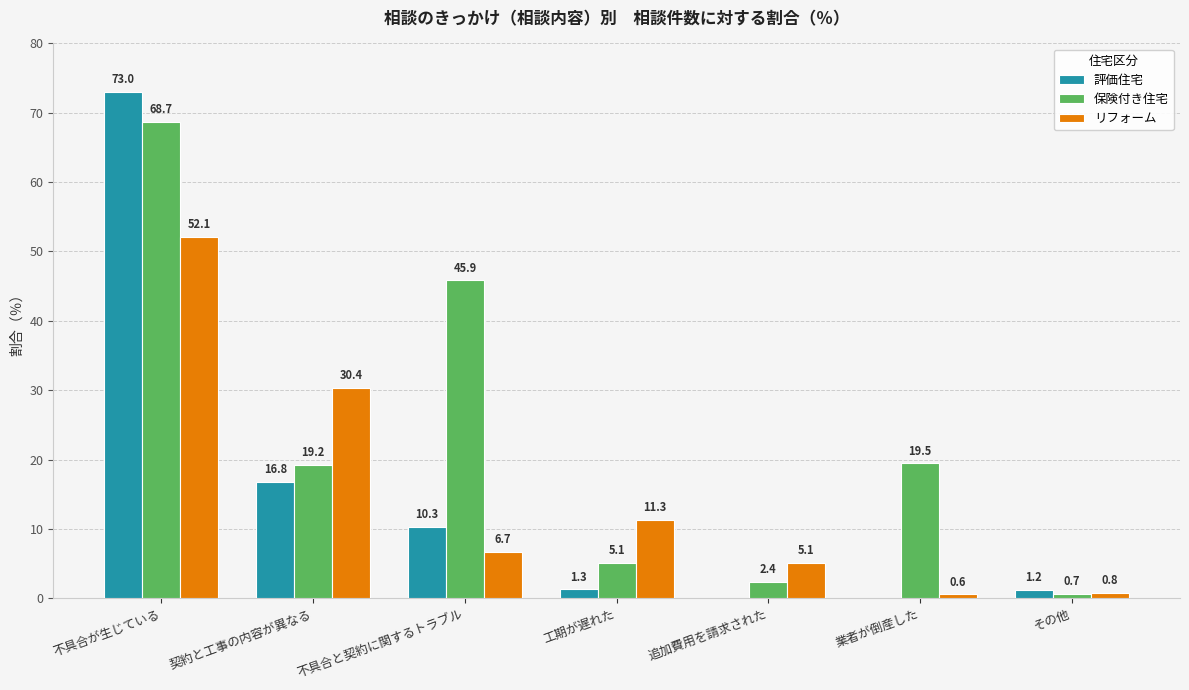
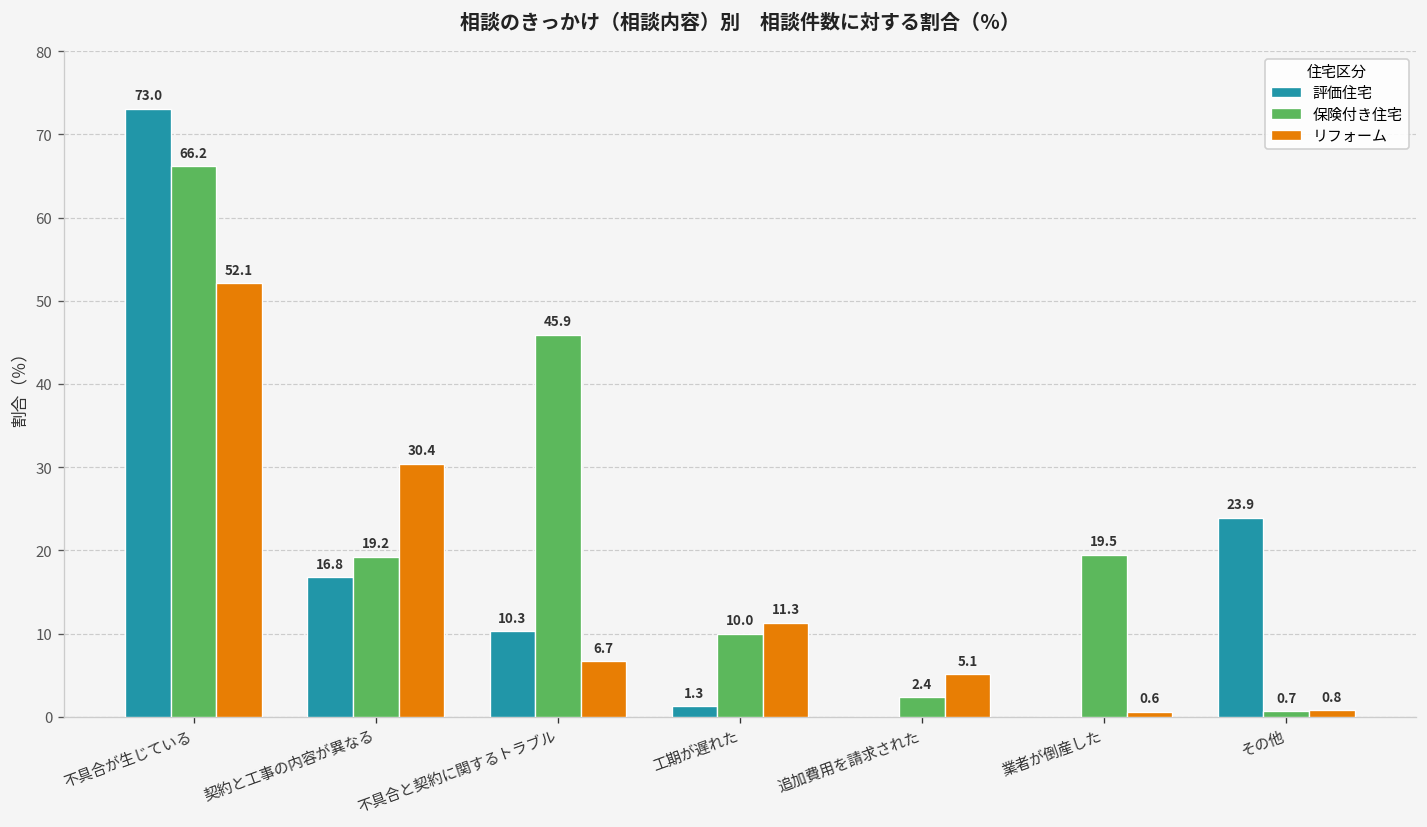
  {
    "評価住宅": {
      "不具合が生じている": 73.0,
      "契約と工事の内容が異なる": 16.8,
      "不具合と契約に関するトラブル": 10.3,
      "工期が遅れた": 1.3,
-     "その他": 1.2
+     "その他": 23.9
    },
    "保険付き住宅": {
-     "不具合が生じている": 68.7,
+     "不具合が生じている": 66.2,
      "契約と工事の内容が異なる": 19.2,
      "不具合と契約に関するトラブル": 45.9,
-     "工期が遅れた": 5.1,
+     "工期が遅れた": 10.0,
      "追加費用を請求された": 2.4,
      "業者が倒産した": 19.5,
      "その他": 0.7
    },
    "リフォーム": {
      "不具合が生じている": 52.1,
      "契約と工事の内容が異なる": 30.4,
      "不具合と契約に関するトラブル": 6.7,
      "工期が遅れた": 11.3,
      "追加費用を請求された": 5.1,
      "業者が倒産した": 0.6,
      "その他": 0.8
    }
  }
